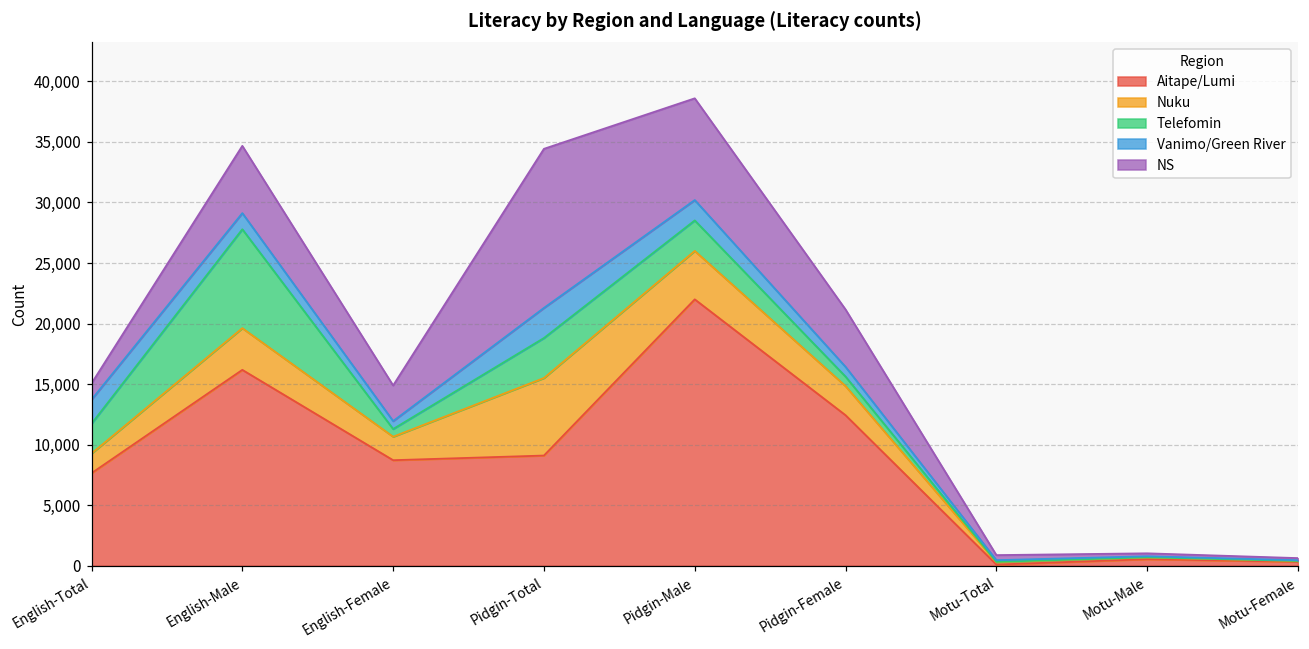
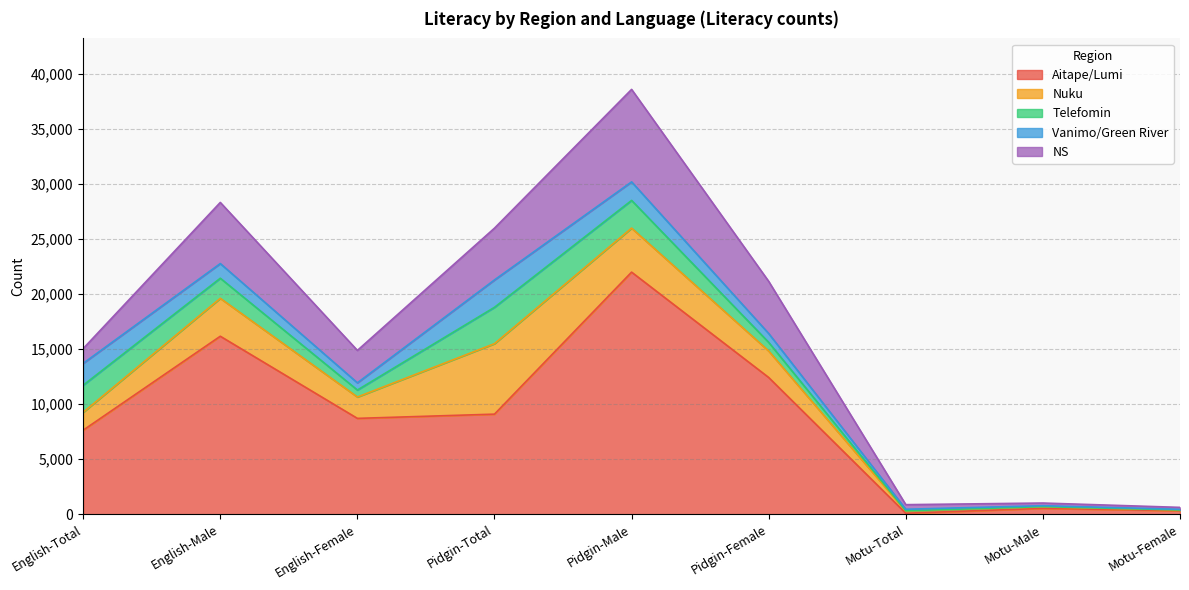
  {
    "Aitape/Lumi": {
      "English-Total": "7,600",
      "English-Male": "16,200",
      "English-Female": "8,700",
      "Pidgin-Total": "9,100",
      "Pidgin-Male": "22,000",
      "Pidgin-Female": "12,400"
    },
    "Nuku": {
      "English-Total": "1,600",
      "English-Male": "3,400",
      "English-Female": "1,900",
      "Pidgin-Total": "6,400",
      "Pidgin-Male": "4,000",
      "Pidgin-Female": "2,400"
    },
    "Telefomin": {
      "English-Total": "2,500",
-     "English-Male": "8,200",
+     "English-Male": "1,800",
      "English-Female": "600",
      "Pidgin-Total": "3,300",
      "Pidgin-Male": "2,500",
      "Pidgin-Female": "800"
    },
    "Vanimo/Green River": {
      "English-Total": "2,000",
      "English-Male": "1,300",
      "English-Female": "700",
      "Pidgin-Total": "2,500",
      "Pidgin-Male": "1,700",
      "Pidgin-Female": "800"
    },
    "NS": {
      "English-Total": "1,300",
      "English-Male": "5,600",
      "English-Female": "2,900",
-     "Pidgin-Total": "13,100",
+     "Pidgin-Total": "4,700",
      "Pidgin-Male": "8,400",
      "Pidgin-Female": "4,700",
      "Motu-Total": "400",
      "Motu-Male": "200"
    }
  }
